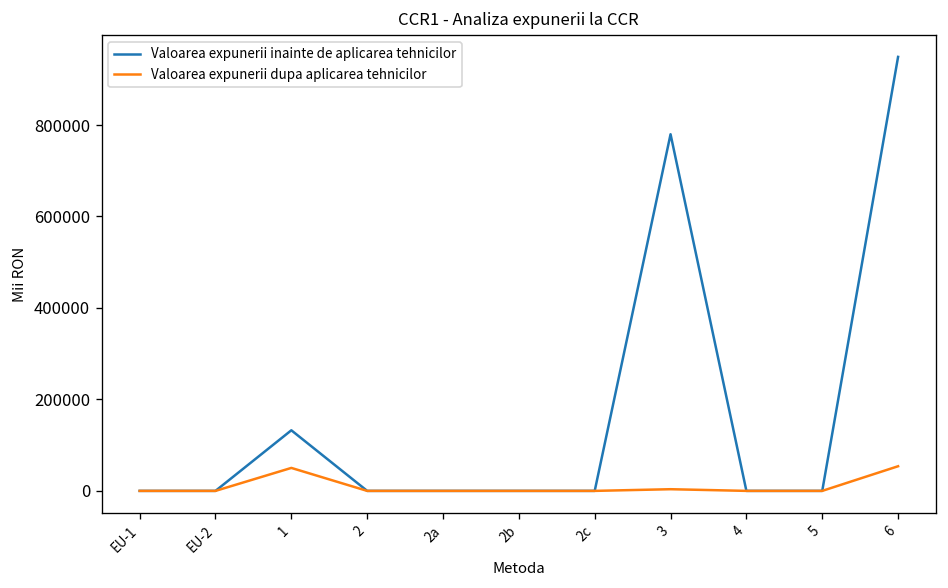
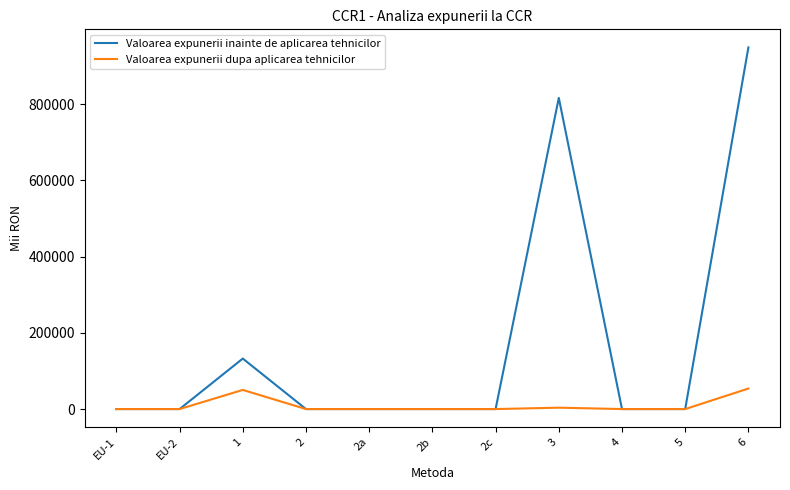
  {
    "Valoarea expunerii inainte de aplicarea tehnicilor": {
      "1": 130000,
-     "3": 780000,
+     "3": 820000,
      "6": 950000
    },
    "Valoarea expunerii dupa aplicarea tehnicilor": {
      "1": 50000,
      "3": 0,
      "6": 50000
    }
  }
